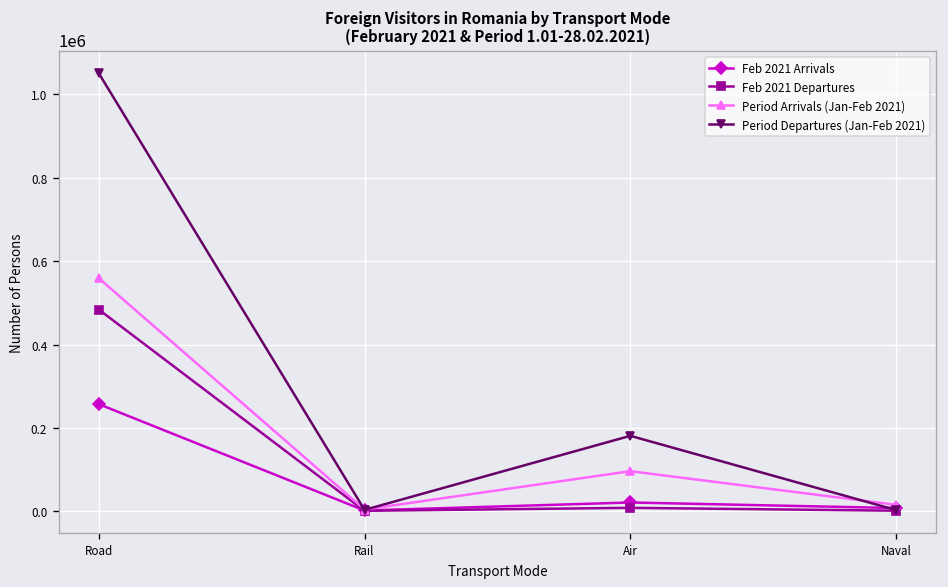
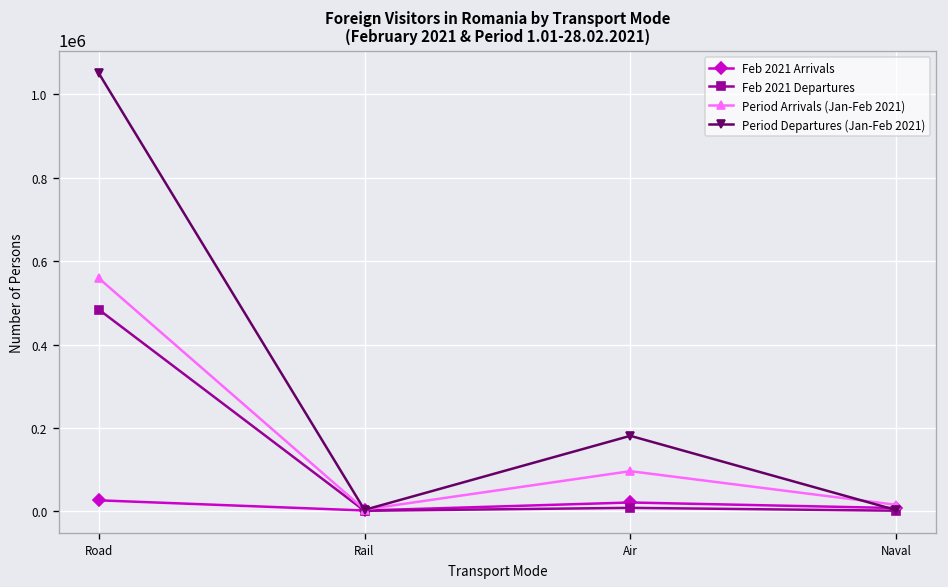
  {
    "Feb 2021 Arrivals": {
-     "Road": 260000,
+     "Road": 30000,
      "Air": 20000
    },
    "Feb 2021 Departures": {
      "Road": 480000,
      "Air": 10000
    },
    "Period Arrivals (Jan-Feb 2021)": {
      "Road": 560000,
      "Air": 100000,
      "Naval": 20000
    },
    "Period Departures (Jan-Feb 2021)": {
      "Road": 1050000,
      "Air": 180000
    }
  }
